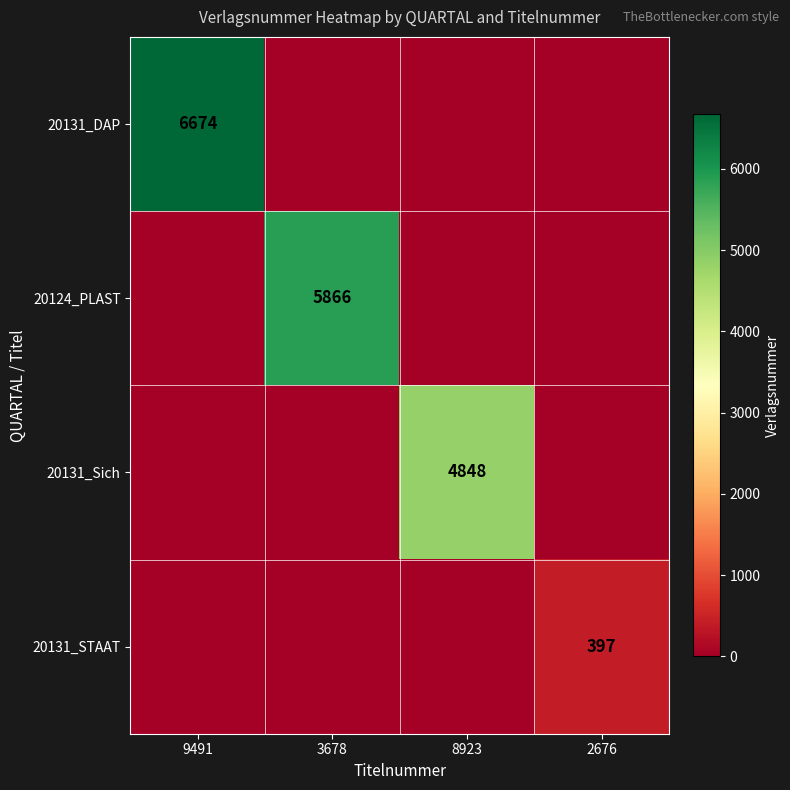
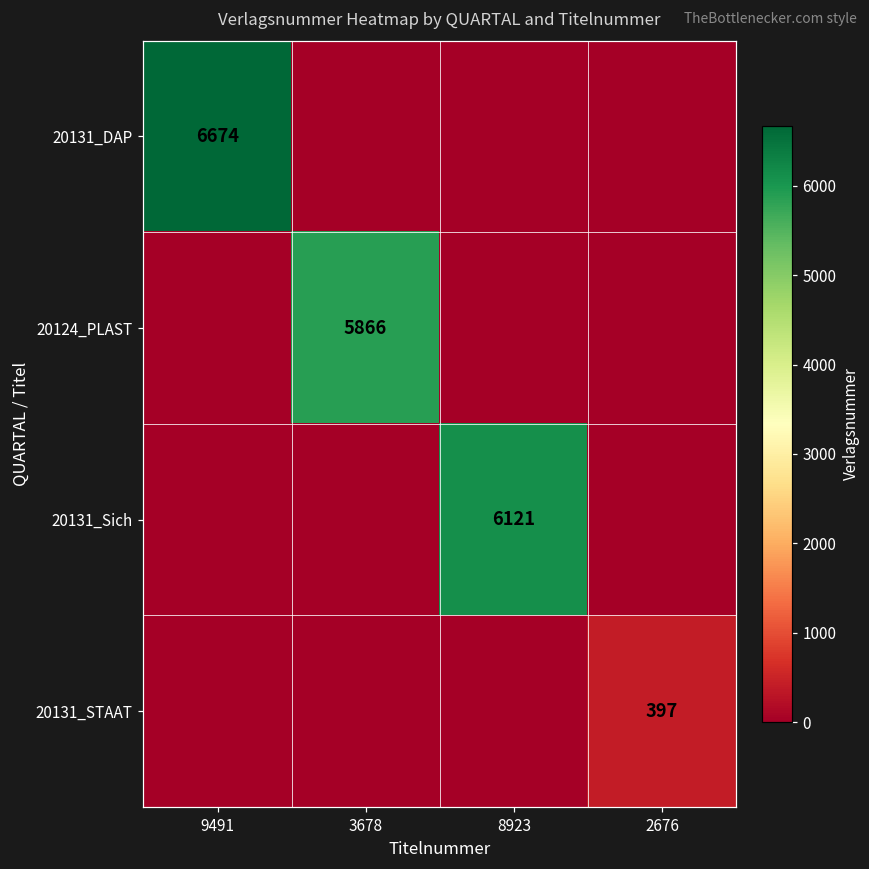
  {
    "20131_DAP": {
      "9491": 6674
    },
    "20124_PLAST": {
      "3678": 5866
    },
    "20131_Sich": {
-     "8923": 4848
+     "8923": 6121
    },
    "20131_STAAT": {
      "2676": 397
    }
  }
